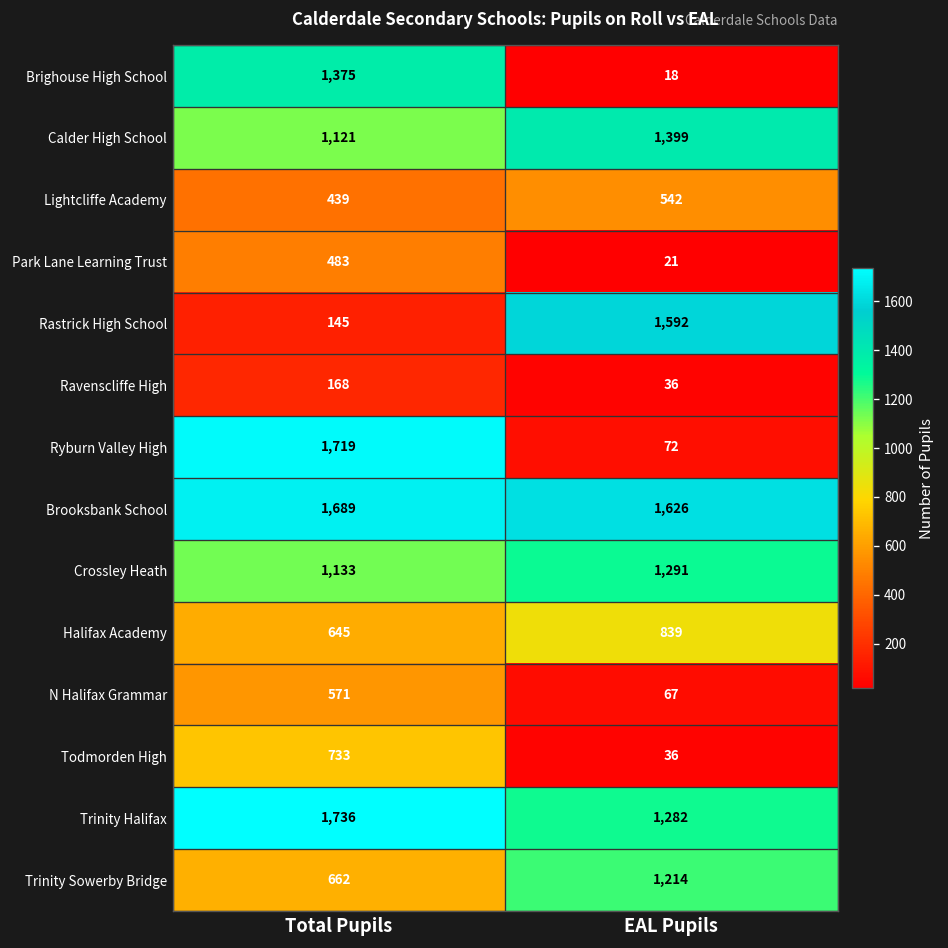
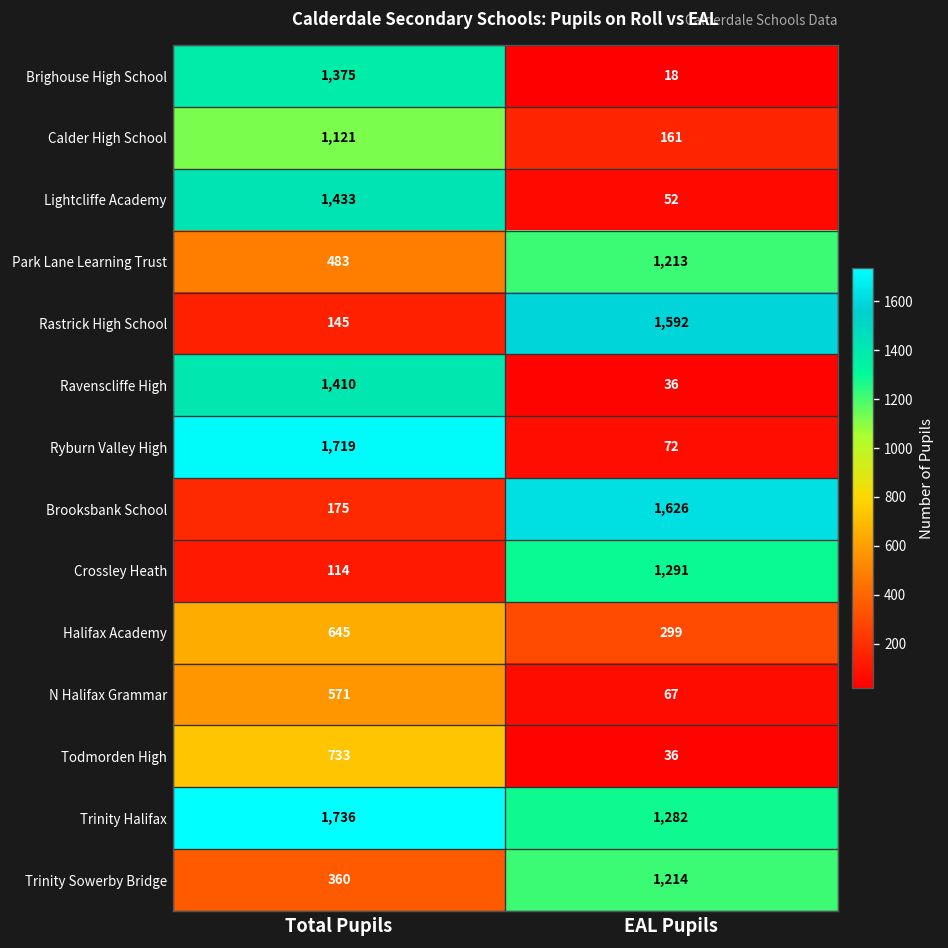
  {
    "Brighouse High School": {
      "Total Pupils": "1,375",
      "EAL Pupils": "18"
    },
    "Calder High School": {
      "Total Pupils": "1,121",
-     "EAL Pupils": "1,399"
+     "EAL Pupils": "161"
    },
    "Lightcliffe Academy": {
-     "Total Pupils": "439",
-     "EAL Pupils": "542"
+     "Total Pupils": "1,433",
+     "EAL Pupils": "52"
    },
    "Park Lane Learning Trust": {
      "Total Pupils": "483",
-     "EAL Pupils": "21"
+     "EAL Pupils": "1,213"
    },
    "Rastrick High School": {
      "Total Pupils": "145",
      "EAL Pupils": "1,592"
    },
    "Ravenscliffe High": {
-     "Total Pupils": "168",
+     "Total Pupils": "1,410",
      "EAL Pupils": "36"
    },
    "Ryburn Valley High": {
      "Total Pupils": "1,719",
      "EAL Pupils": "72"
    },
    "Brooksbank School": {
-     "Total Pupils": "1,689",
+     "Total Pupils": "175",
      "EAL Pupils": "1,626"
    },
    "Crossley Heath": {
-     "Total Pupils": "1,133",
+     "Total Pupils": "114",
      "EAL Pupils": "1,291"
    },
    "Halifax Academy": {
      "Total Pupils": "645",
-     "EAL Pupils": "839"
+     "EAL Pupils": "299"
    },
    "N Halifax Grammar": {
      "Total Pupils": "571",
      "EAL Pupils": "67"
    },
    "Todmorden High": {
      "Total Pupils": "733",
      "EAL Pupils": "36"
    },
    "Trinity Halifax": {
      "Total Pupils": "1,736",
      "EAL Pupils": "1,282"
    },
    "Trinity Sowerby Bridge": {
-     "Total Pupils": "662",
+     "Total Pupils": "360",
      "EAL Pupils": "1,214"
    }
  }
